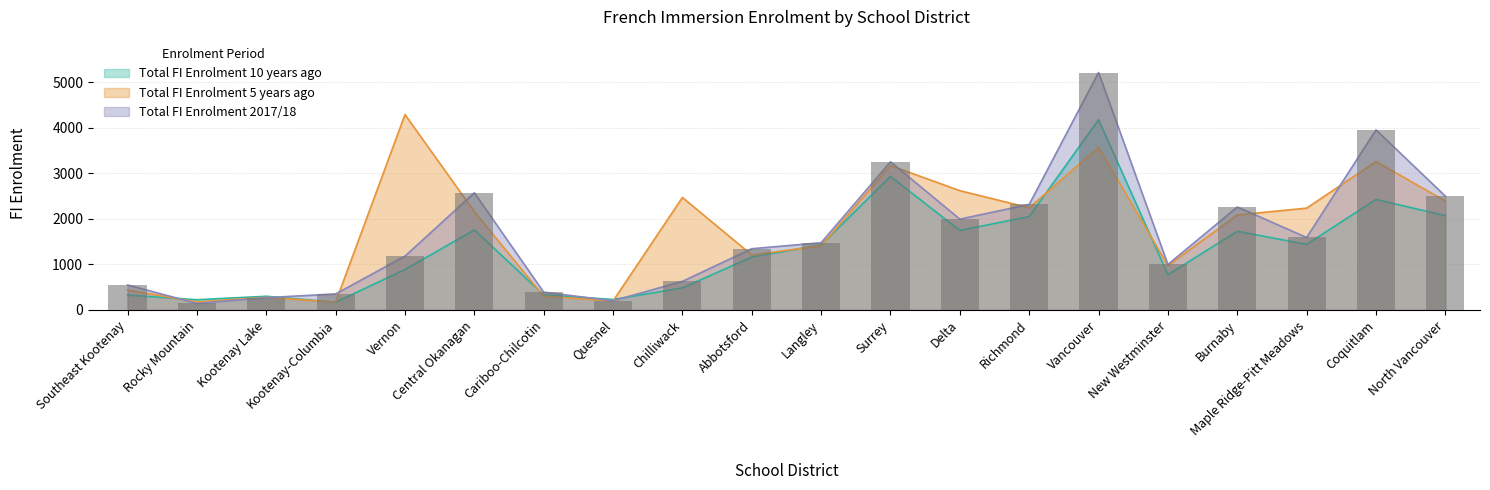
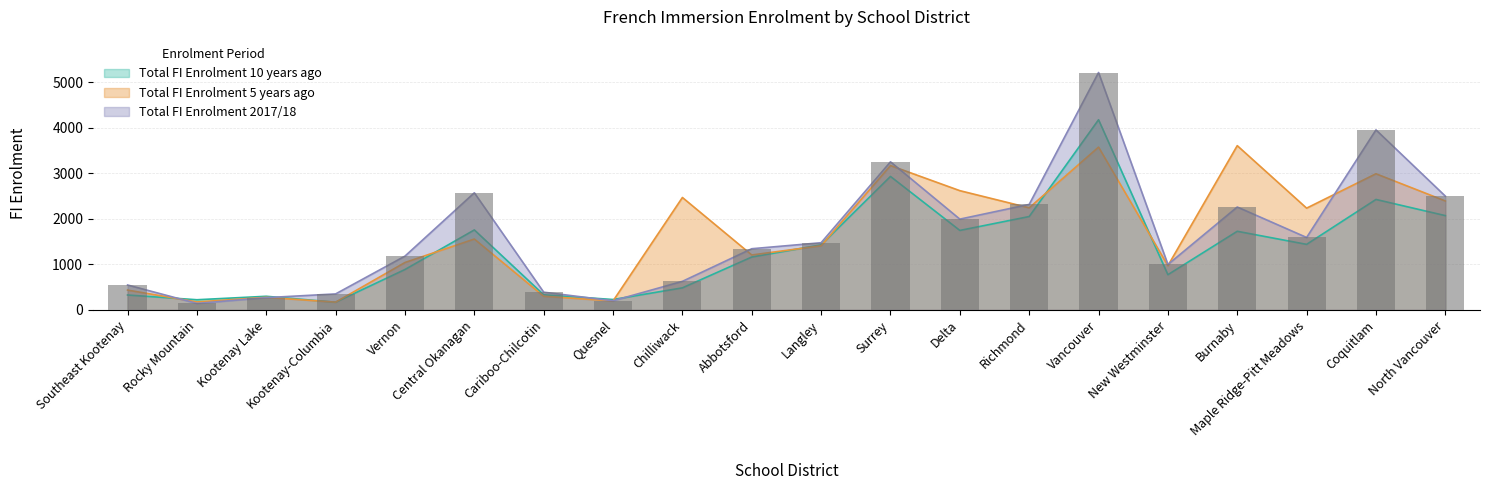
  {
    "Total FI Enrolment 5 years ago": {
      "Southeast Kootenay": 400,
-     "Vernon": 4300,
-     "Central Okanagan": 2200,
+     "Vernon": 1000,
+     "Central Okanagan": 1600,
      "Chilliwack": 2500,
      "Surrey": 3200,
      "Delta": 2600,
      "Richmond": 2200,
      "Vancouver": 3600,
-     "Burnaby": 2100,
+     "Burnaby": 3600,
      "Maple Ridge-Pitt Meadows": 2200,
-     "Coquitlam": 3300,
+     "Coquitlam": 3000,
      "North Vancouver": 2400
    }
  }
